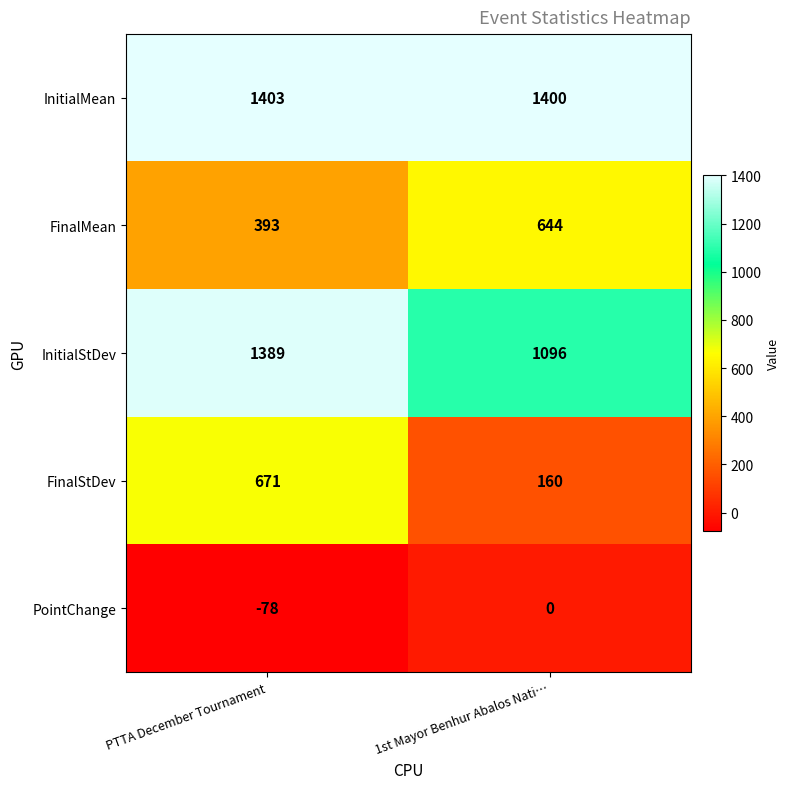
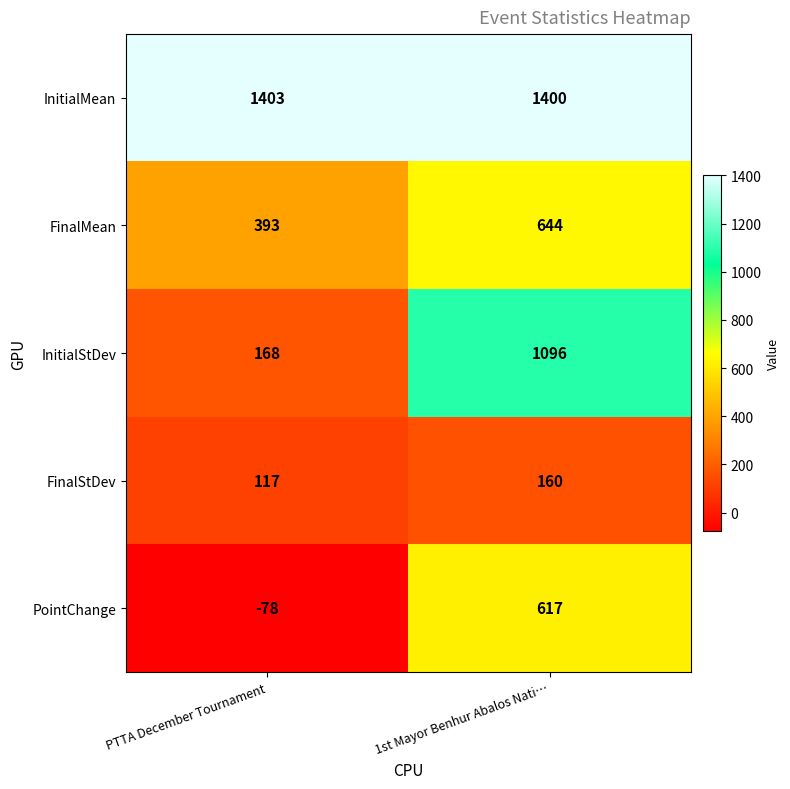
  {
    "InitialMean": {
      "PTTA December Tournament": 1403,
      "1st Mayor Benhur Abalos Nati…": 1400
    },
    "FinalMean": {
      "PTTA December Tournament": 393,
      "1st Mayor Benhur Abalos Nati…": 644
    },
    "InitialStDev": {
-     "PTTA December Tournament": 1389,
+     "PTTA December Tournament": 168,
      "1st Mayor Benhur Abalos Nati…": 1096
    },
    "FinalStDev": {
-     "PTTA December Tournament": 671,
+     "PTTA December Tournament": 117,
      "1st Mayor Benhur Abalos Nati…": 160
    },
    "PointChange": {
      "PTTA December Tournament": -78,
-     "1st Mayor Benhur Abalos Nati…": 0
+     "1st Mayor Benhur Abalos Nati…": 617
    }
  }
